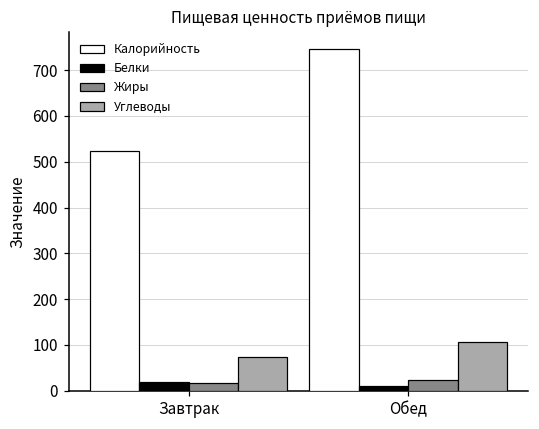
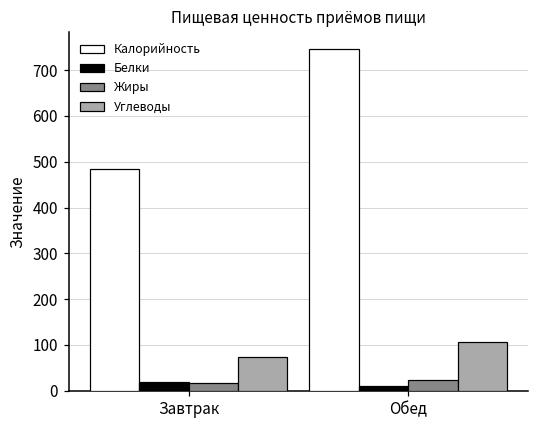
  {
    "Калорийность": {
-     "Завтрак": 520,
+     "Завтрак": 480,
      "Обед": 750
    },
    "Белки": {
      "Завтрак": 20,
      "Обед": 10
    }
  }
